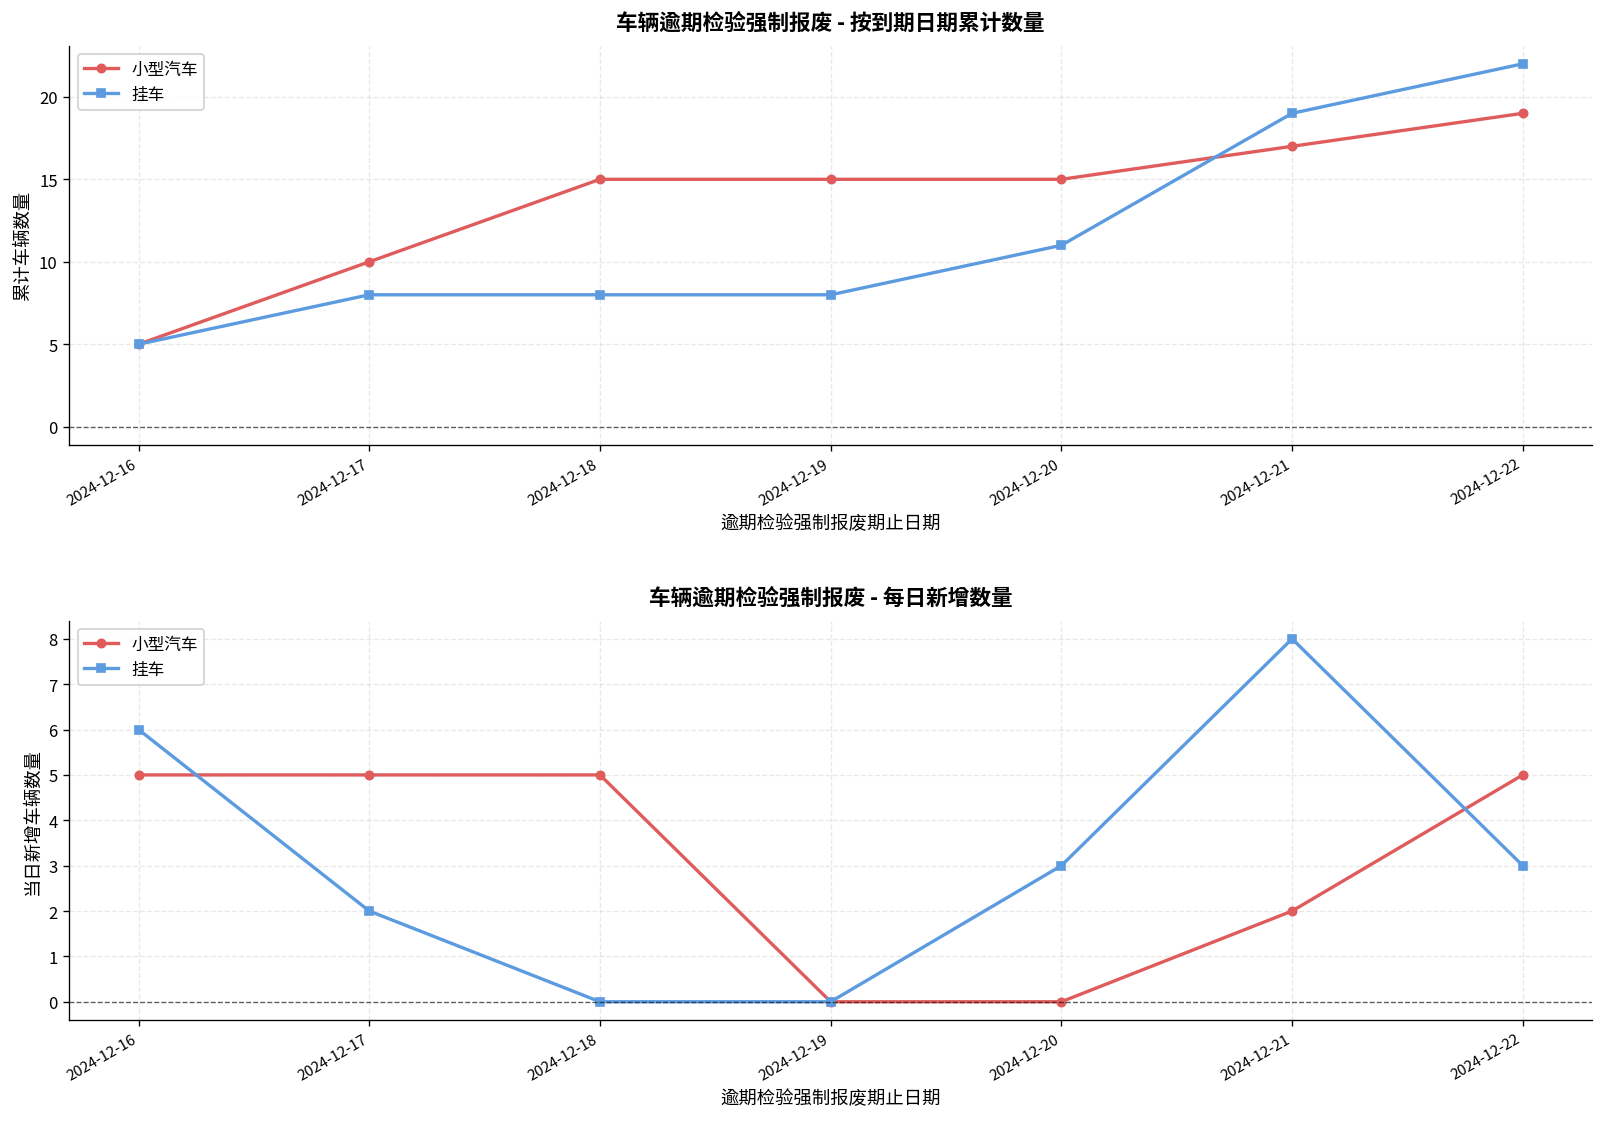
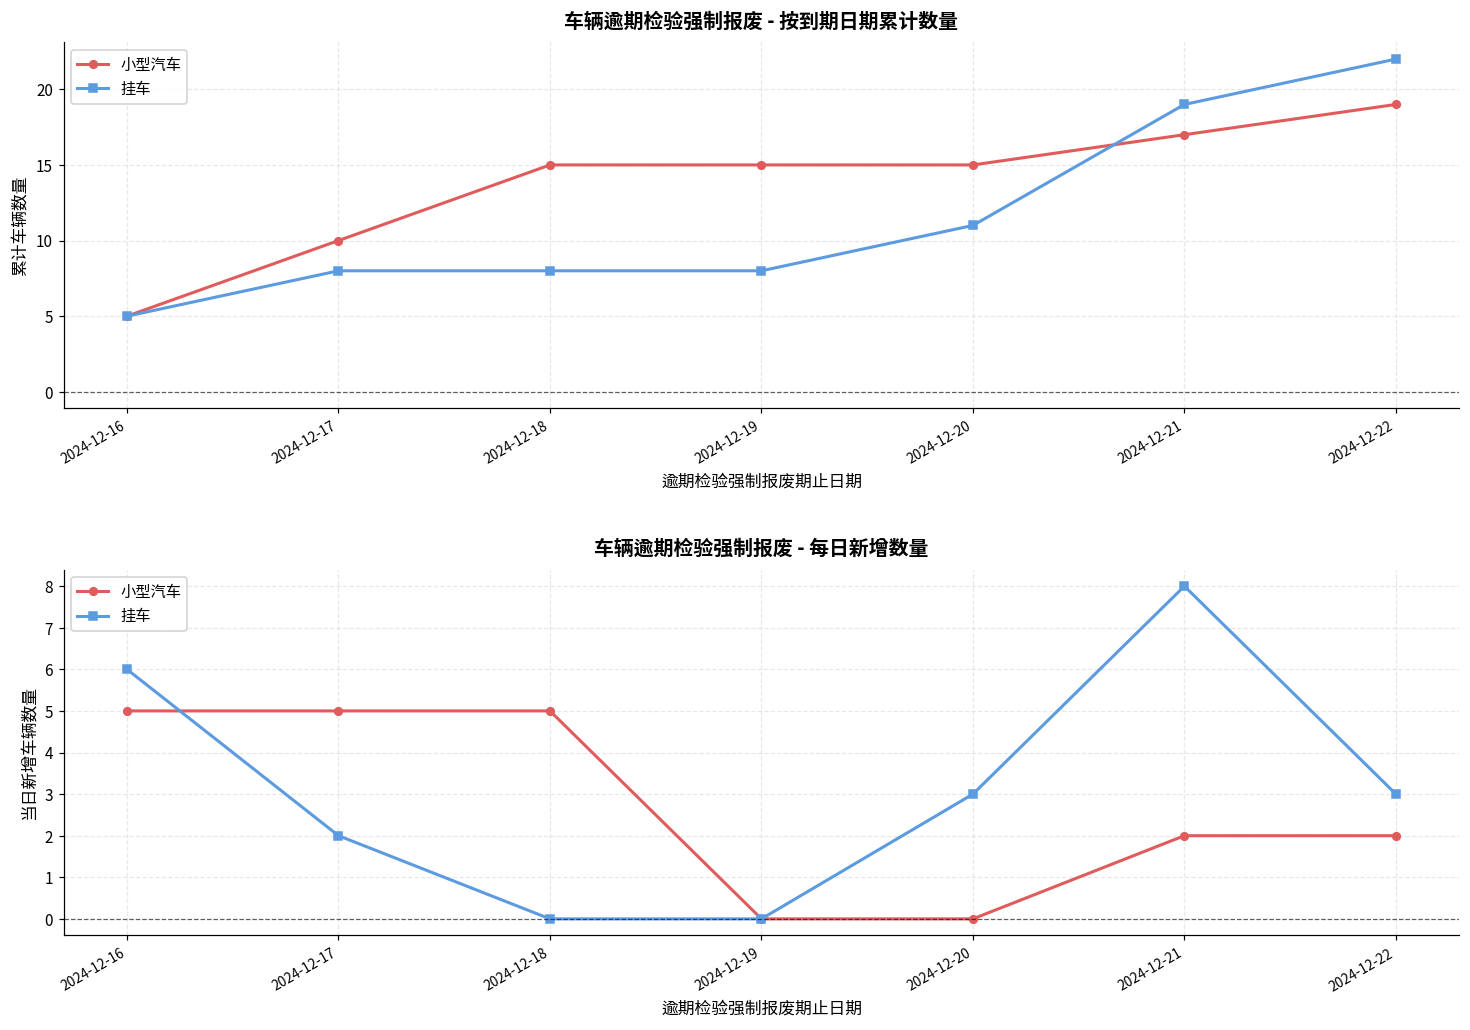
  {
    "车辆逾期检验强制报废 - 按到期日期累计数量": {
      "小型汽车": {
        "2024-12-17": 10.0,
        "2024-12-18": 15.0,
        "2024-12-19": 15.0,
        "2024-12-20": 15.0,
        "2024-12-21": 17.0,
        "2024-12-22": 19.0
      },
      "挂车": {
        "2024-12-17": 8.0,
        "2024-12-18": 8.0,
        "2024-12-19": 8.0,
        "2024-12-20": 11.0,
        "2024-12-21": 19.0,
        "2024-12-22": 22.0
      }
    },
    "车辆逾期检验强制报废 - 每日新增数量": {
      "小型汽车": {
        "2024-12-16": 5,
        "2024-12-17": 5,
        "2024-12-18": 5,
        "2024-12-20": 0,
        "2024-12-21": 2,
-       "2024-12-22": 5
+       "2024-12-22": 2
      },
      "挂车": {
        "2024-12-16": 6,
        "2024-12-17": 2,
        "2024-12-18": 0,
        "2024-12-20": 3,
        "2024-12-21": 8,
        "2024-12-22": 3
      }
    }
  }
